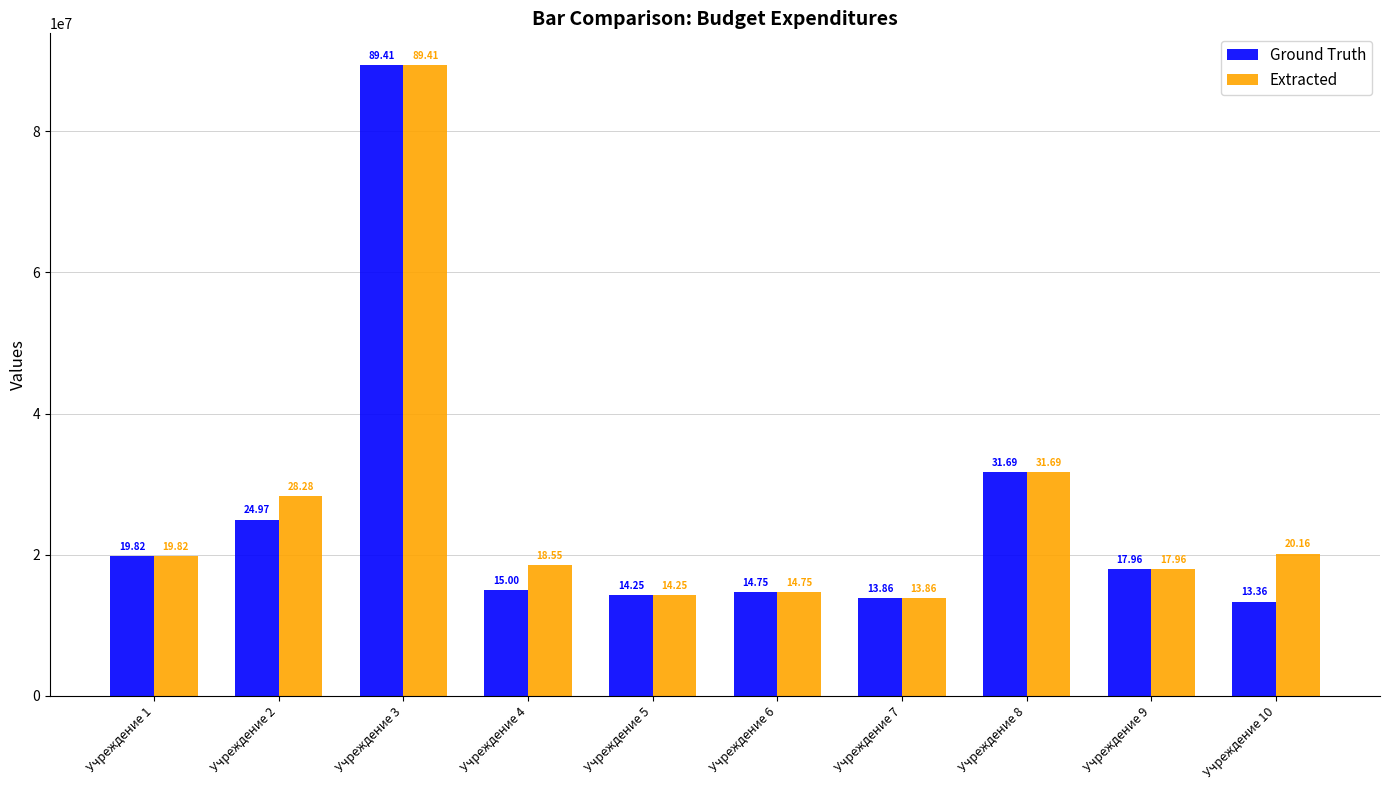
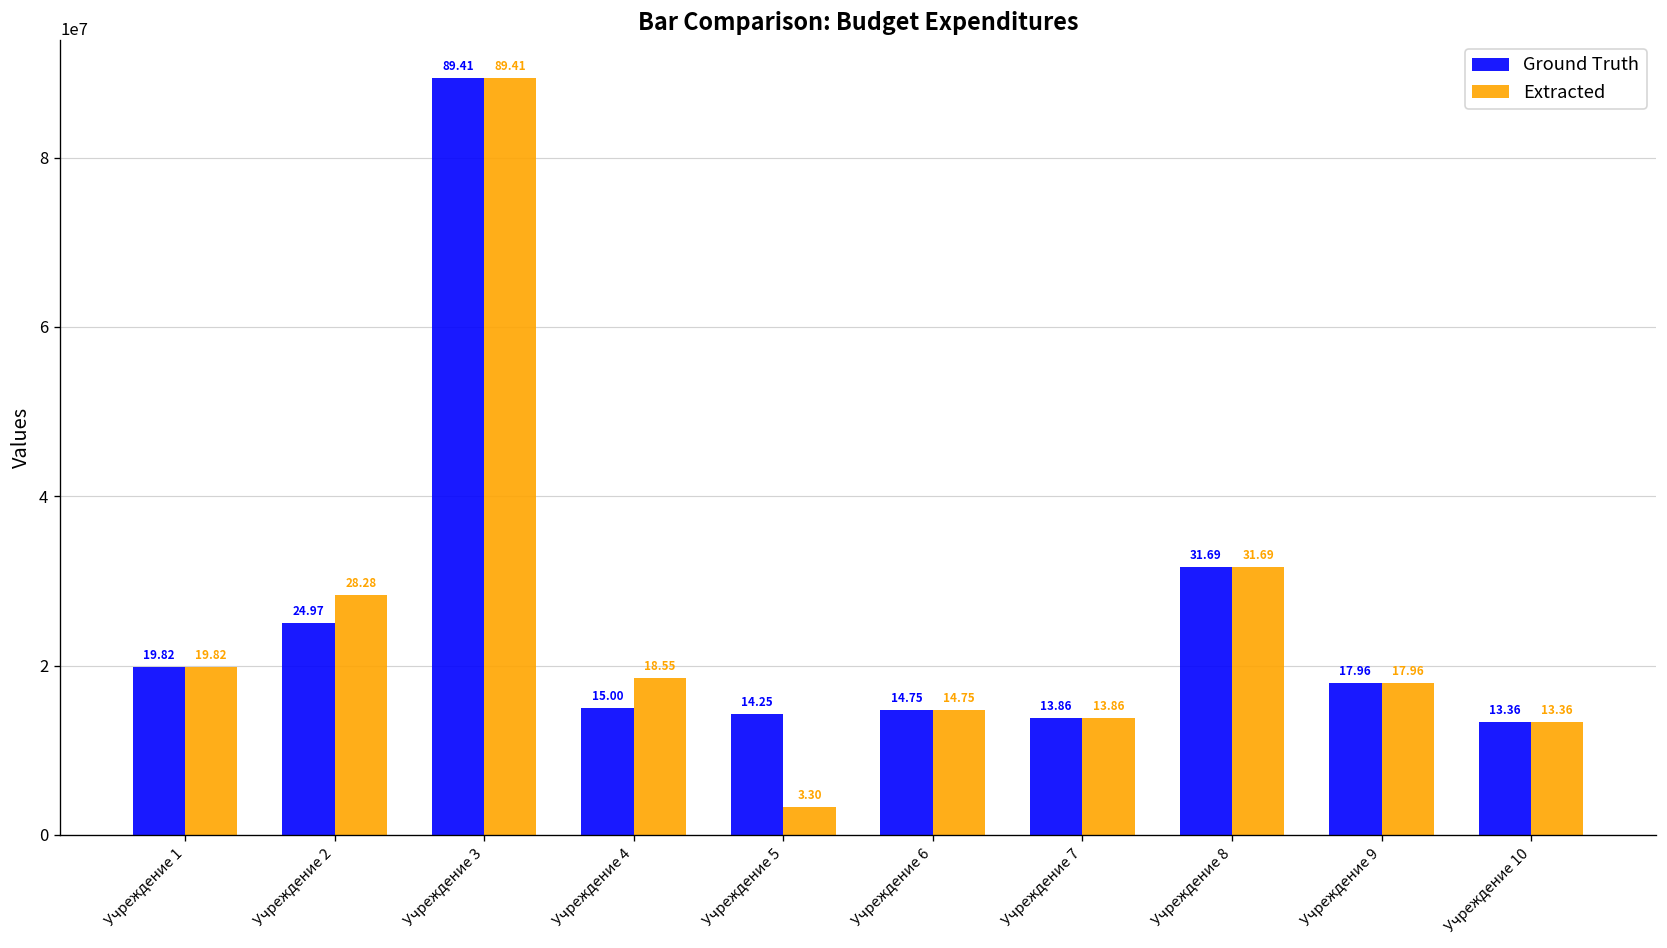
  {
    "Extracted": {
-     "Учреждение 5": 14.25,
-     "Учреждение 10": 20.16
+     "Учреждение 5": 3.30,
+     "Учреждение 10": 13.36
    }
  }
